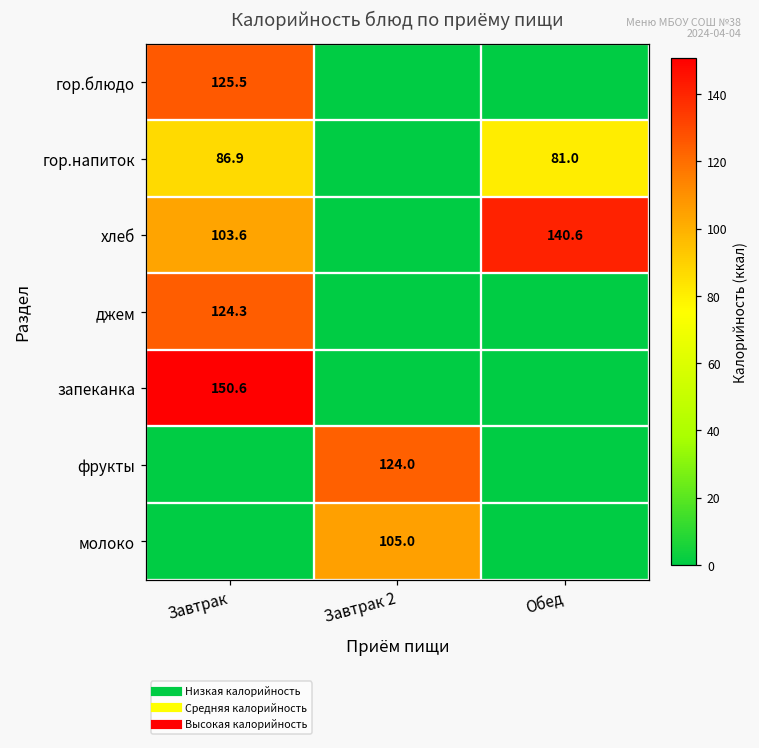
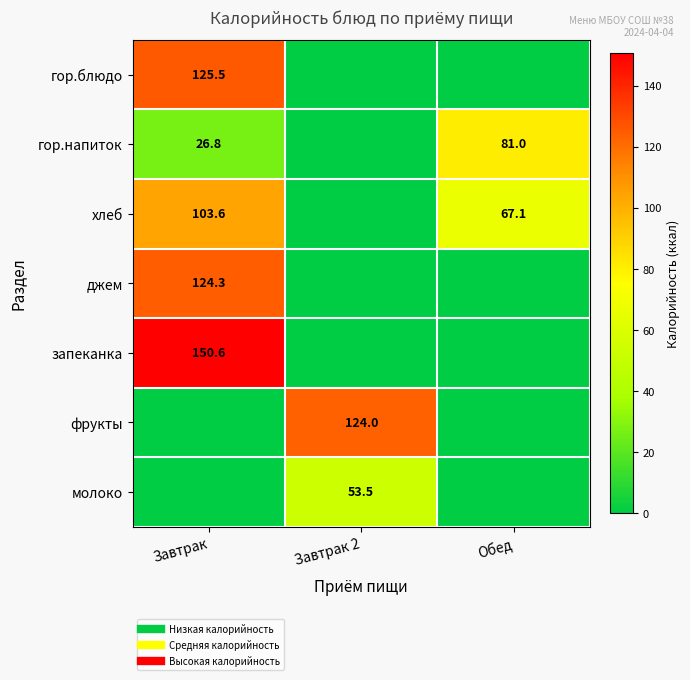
  {
    "гор.блюдо": {
      "Завтрак": 125.5
    },
    "гор.напиток": {
-     "Завтрак": 86.9,
+     "Завтрак": 26.8,
      "Обед": 81.0
    },
    "хлеб": {
      "Завтрак": 103.6,
-     "Обед": 140.6
+     "Обед": 67.1
    },
    "джем": {
      "Завтрак": 124.3
    },
    "запеканка": {
      "Завтрак": 150.6
    },
    "фрукты": {
      "Завтрак 2": 124.0
    },
    "молоко": {
-     "Завтрак 2": 105.0
+     "Завтрак 2": 53.5
    }
  }
